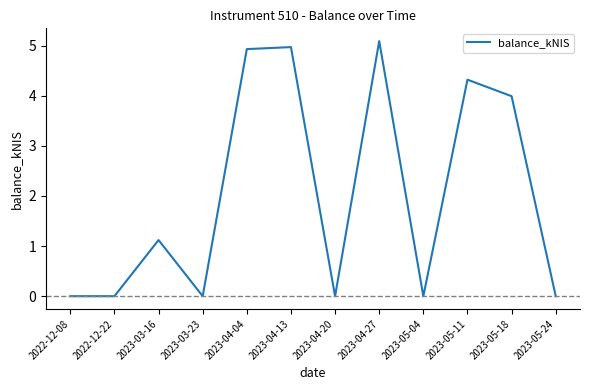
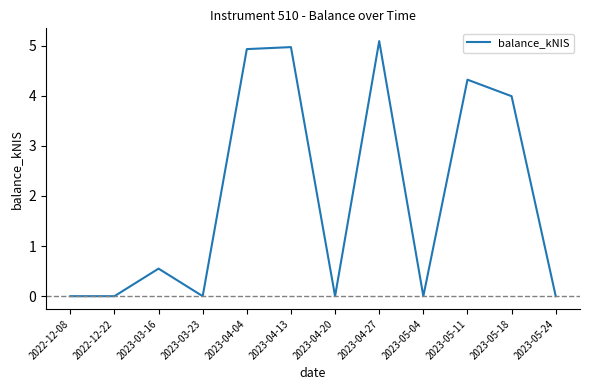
  {
    "2022-12-08": 0.0,
    "2022-12-22": 0.0,
-   "2023-03-16": 1.1,
+   "2023-03-16": 0.6,
    "2023-03-23": 0.0,
    "2023-04-04": 4.9,
    "2023-04-13": 5.0,
    "2023-04-20": 0.0,
    "2023-04-27": 5.1,
    "2023-05-04": 0.0,
    "2023-05-11": 4.3,
    "2023-05-18": 4.0,
    "2023-05-24": 0.0
  }
